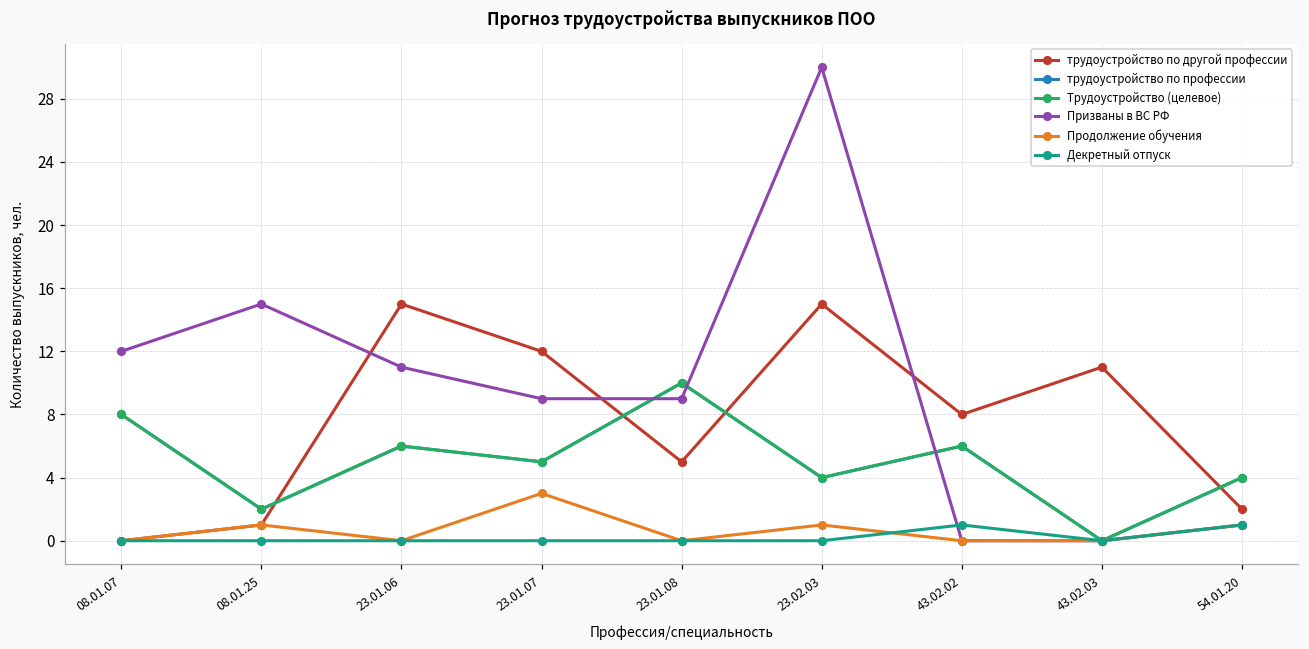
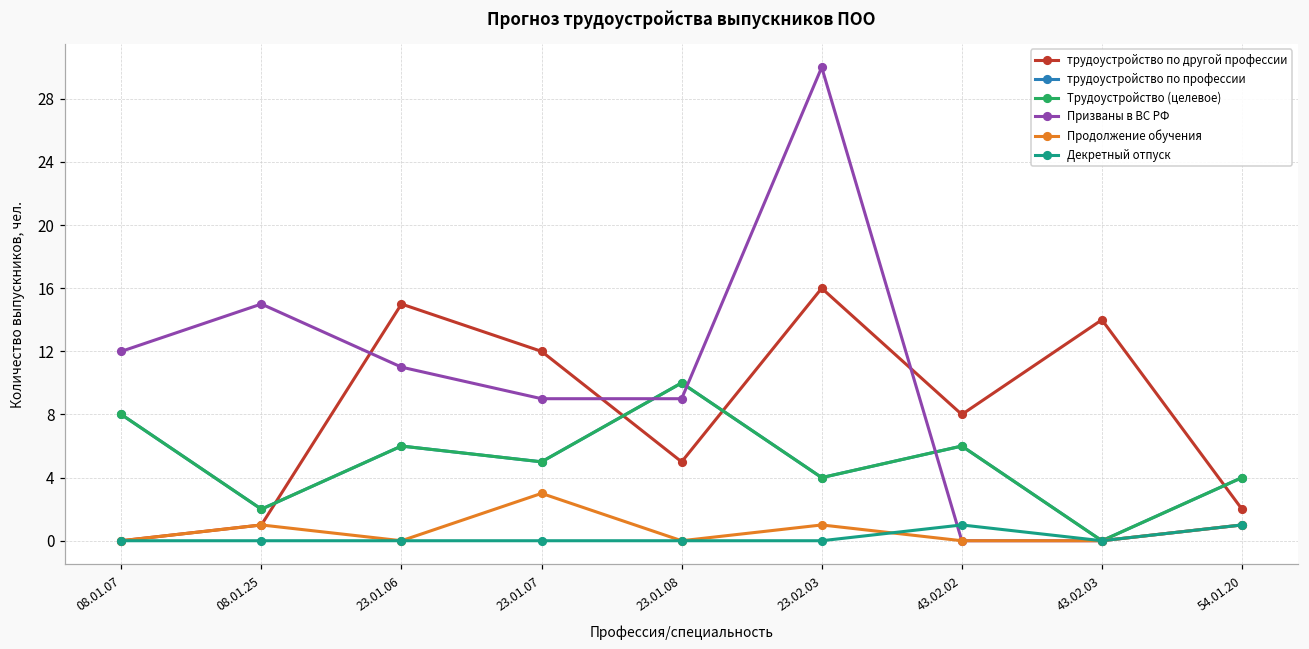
  {
    "трудоустройство по другой профессии": {
      "23.01.06": 15,
      "23.01.07": 12,
      "23.01.08": 5,
-     "23.02.03": 15,
+     "23.02.03": 16,
      "43.02.02": 8,
-     "43.02.03": 11,
+     "43.02.03": 14,
      "54.01.20": 2
    },
    "Призваны в ВС РФ": {
      "08.01.07": 12,
      "08.01.25": 15,
      "23.01.06": 11,
      "23.01.07": 9,
      "23.01.08": 9,
      "23.02.03": 30
    },
    "Продолжение обучения": {
      "23.01.07": 3,
      "23.02.03": 1
    }
  }
